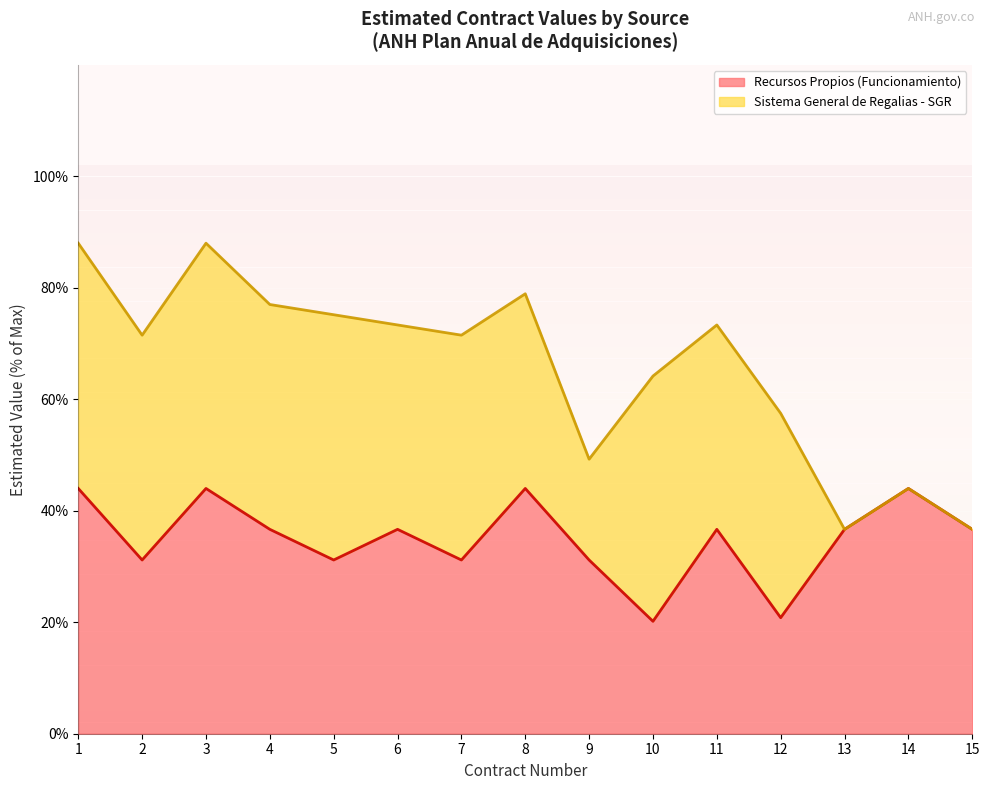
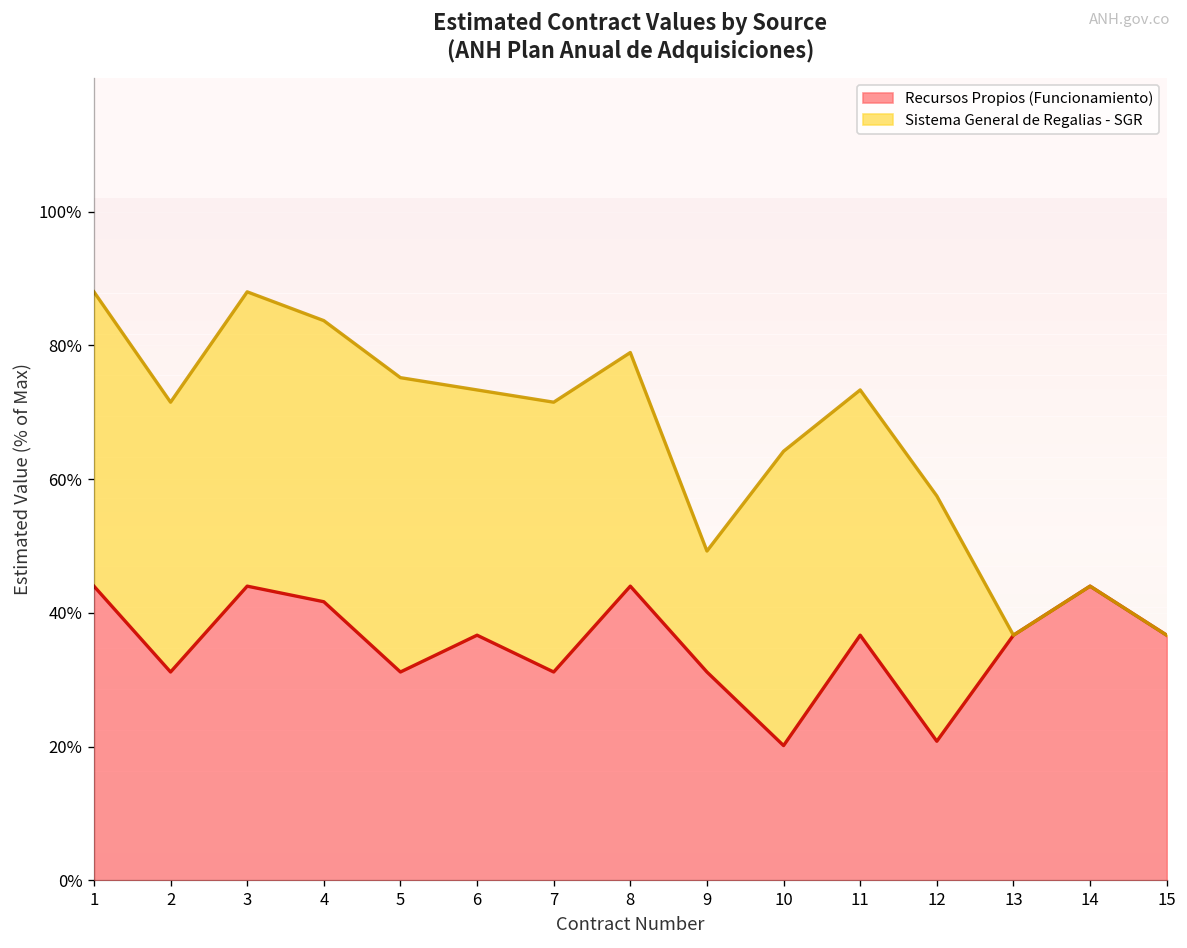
  {
    "Recursos Propios (Funcionamiento)": {
      "1": "44%",
      "2": "31%",
      "3": "44%",
-     "4": "37%",
+     "4": "42%",
      "5": "31%",
      "6": "37%",
      "7": "31%",
      "8": "44%",
      "9": "31%",
      "10": "20%",
      "11": "37%",
      "12": "21%"
    },
    "Sistema General de Regalias - SGR": {
      "1": "44%",
      "2": "40%",
      "3": "44%",
-     "4": "40%",
+     "4": "42%",
      "5": "44%",
      "6": "37%",
      "7": "40%",
      "8": "35%",
      "9": "18%",
      "10": "44%",
      "11": "37%",
      "12": "37%"
    }
  }
